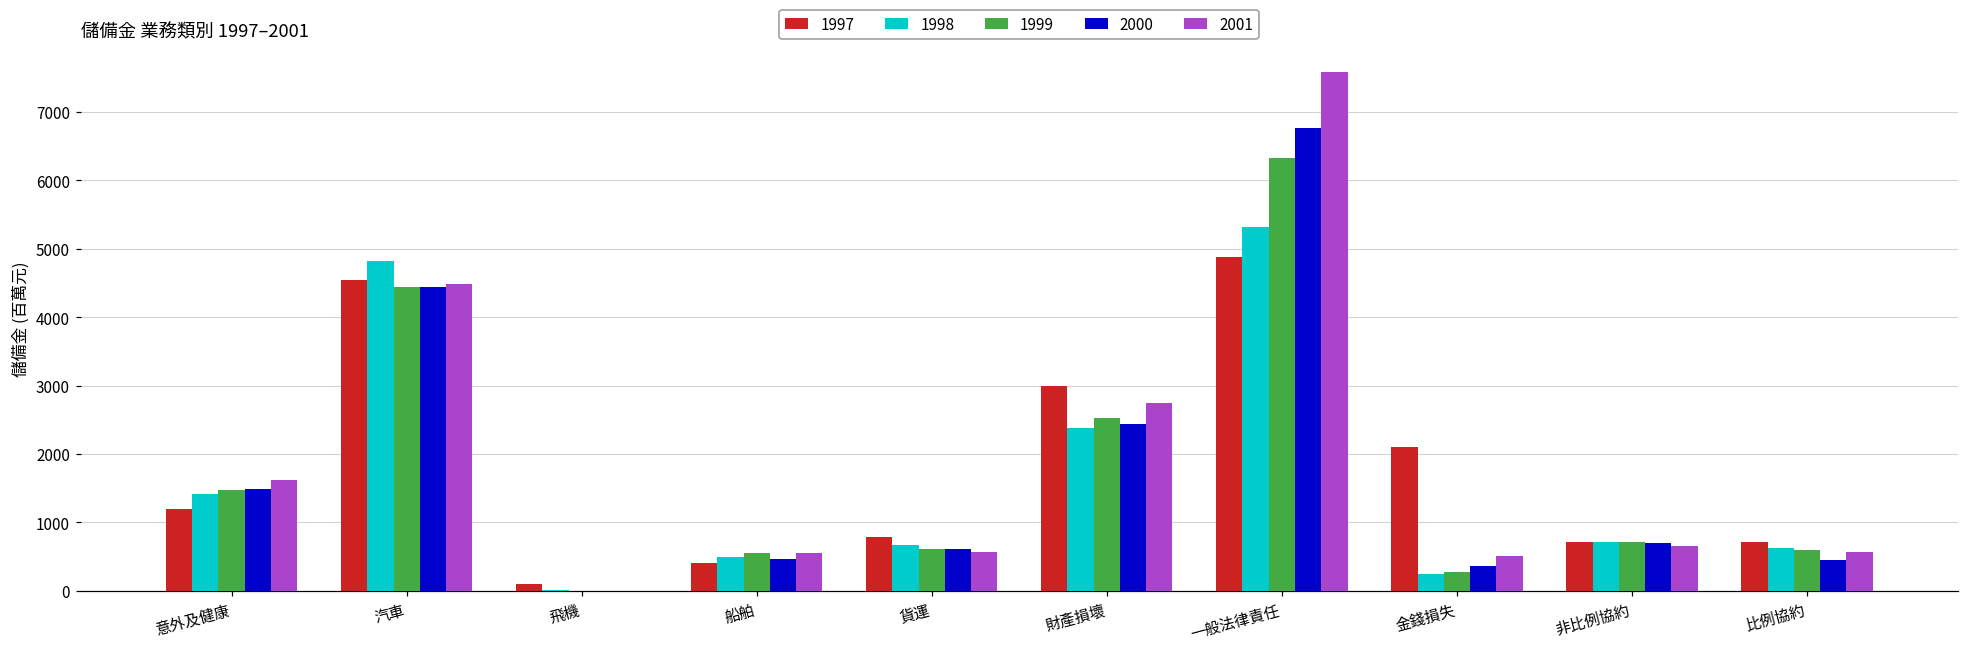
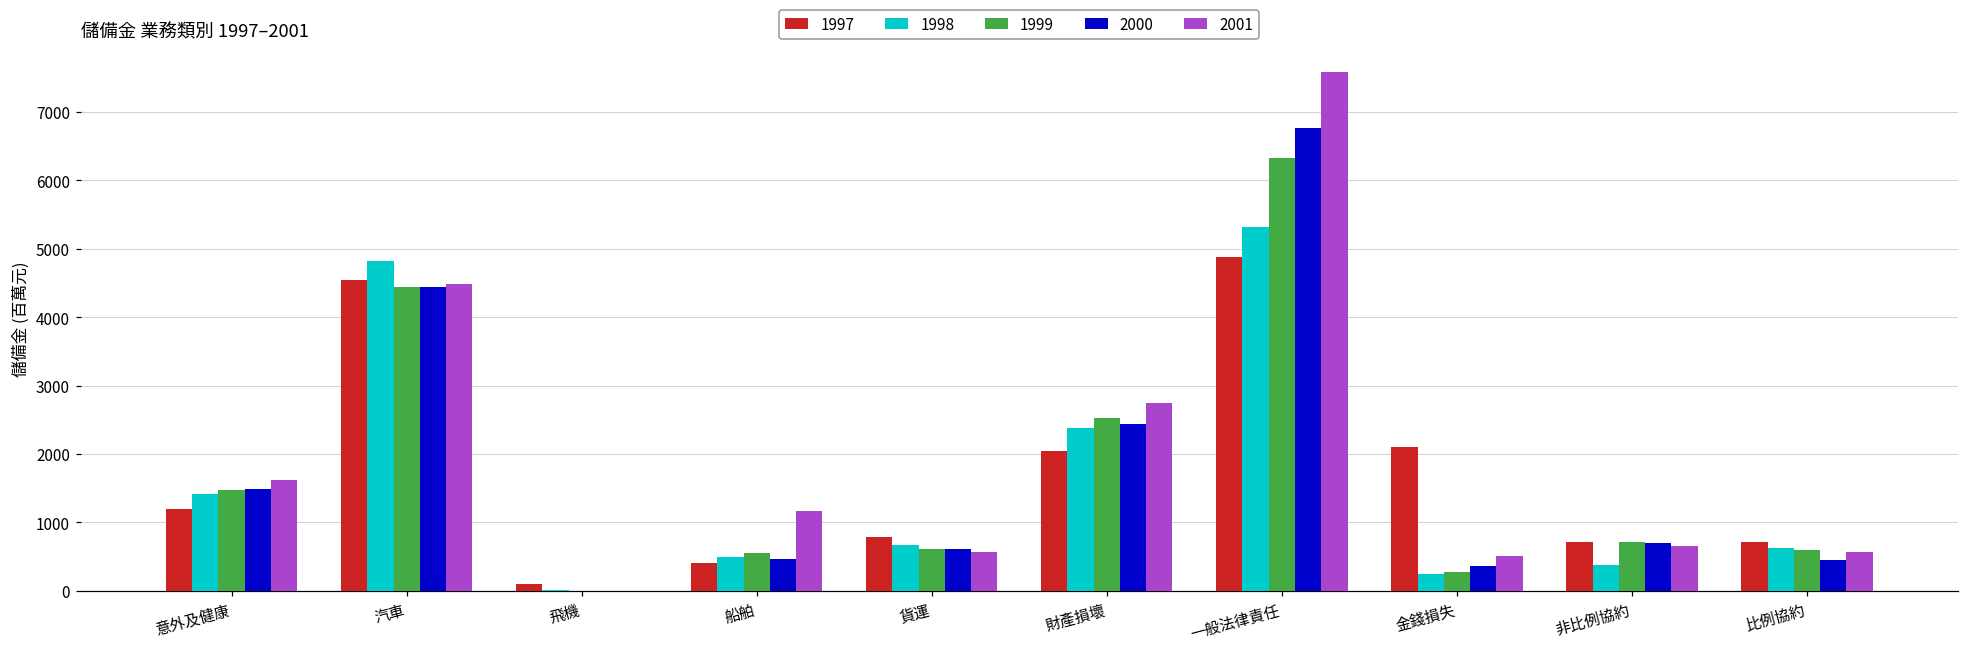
  {
    "1997": {
      "意外及健康": 1200,
      "汽車": 4500,
      "飛機": 100,
      "船舶": 400,
      "貨運": 800,
-     "財產損壞": 3000,
+     "財產損壞": 2000,
      "一般法律責任": 4900,
      "金錢損失": 2100,
      "非比例協約": 700,
      "比例協約": 700
    },
    "1998": {
      "意外及健康": 1400,
      "汽車": 4800,
      "船舶": 500,
      "貨運": 700,
      "財產損壞": 2400,
      "一般法律責任": 5300,
      "金錢損失": 200,
-     "非比例協約": 700,
+     "非比例協約": 400,
      "比例協約": 600
    },
    "1999": {
      "意外及健康": 1500,
      "汽車": 4400,
      "船舶": 500,
      "貨運": 600,
      "財產損壞": 2500,
      "一般法律責任": 6300,
      "金錢損失": 300,
      "非比例協約": 700,
      "比例協約": 600
    },
    "2000": {
      "意外及健康": 1500,
      "汽車": 4400,
      "船舶": 500,
      "貨運": 600,
      "財產損壞": 2400,
      "一般法律責任": 6800,
      "金錢損失": 400,
      "非比例協約": 700,
      "比例協約": 500
    },
    "2001": {
      "意外及健康": 1600,
      "汽車": 4500,
-     "船舶": 600,
+     "船舶": 1200,
      "貨運": 600,
      "財產損壞": 2700,
      "一般法律責任": 7600,
      "金錢損失": 500,
      "非比例協約": 700,
      "比例協約": 600
    }
  }
